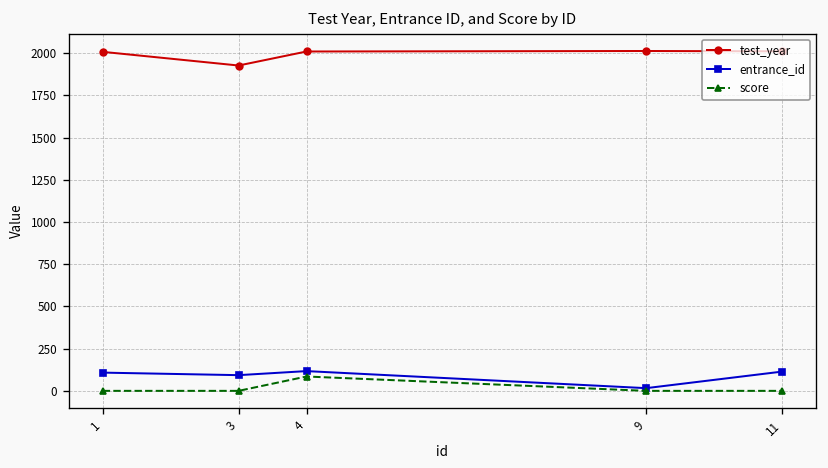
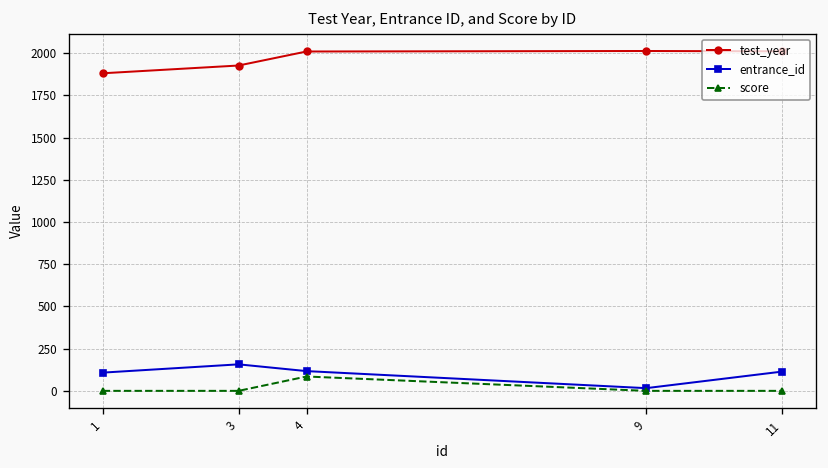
  {
    "test_year": {
-     "1": 2010,
+     "1": 1880,
      "3": 1930,
      "4": 2010,
      "9": 2010
    },
    "entrance_id": {
      "1": 110,
-     "3": 90,
+     "3": 160,
      "4": 120,
      "11": 110
    },
    "score": {
      "1": 0,
      "3": 0,
      "4": 90,
      "11": 0
    }
  }
